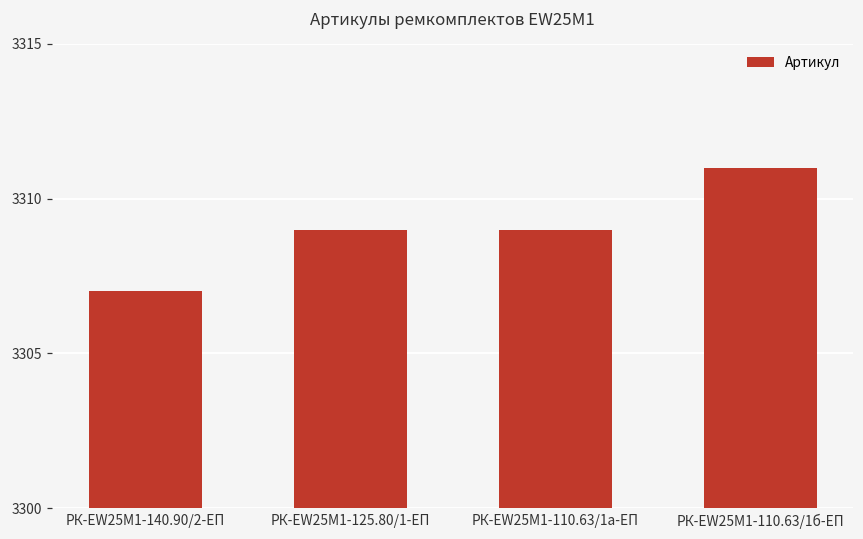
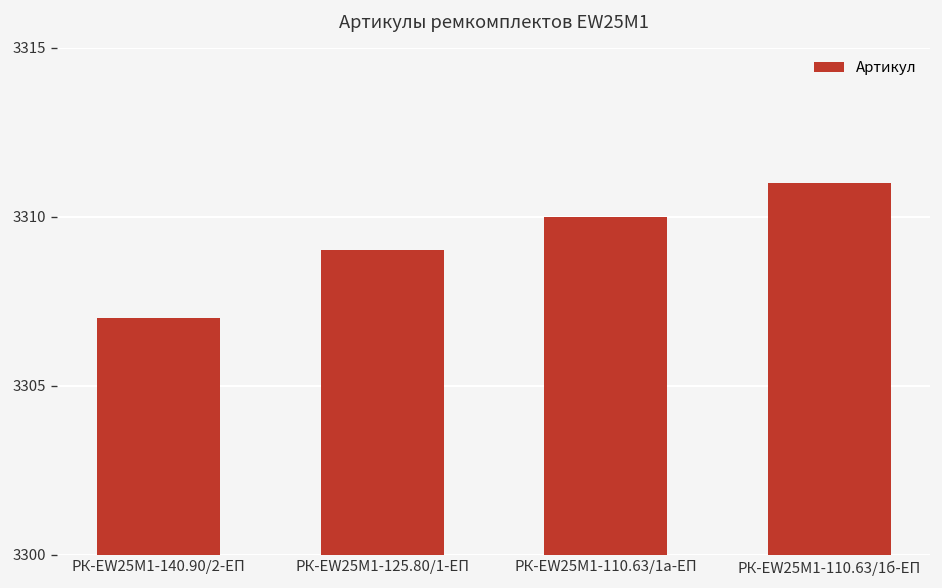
  {
    "РК-EW25M1-140.90/2-ЕП": 3307,
    "РК-EW25M1-125.80/1-ЕП": 3309,
-   "РК-EW25M1-110.63/1а-ЕП": 3309,
+   "РК-EW25M1-110.63/1а-ЕП": 3310,
    "РК-EW25M1-110.63/1б-ЕП": 3311
  }
